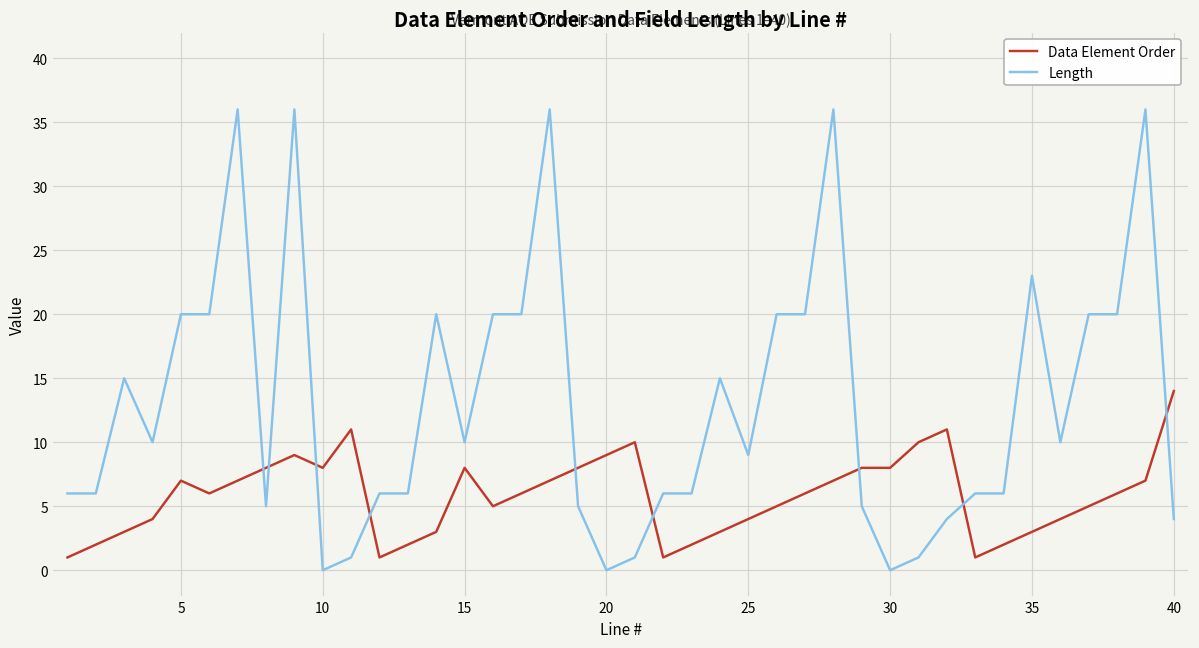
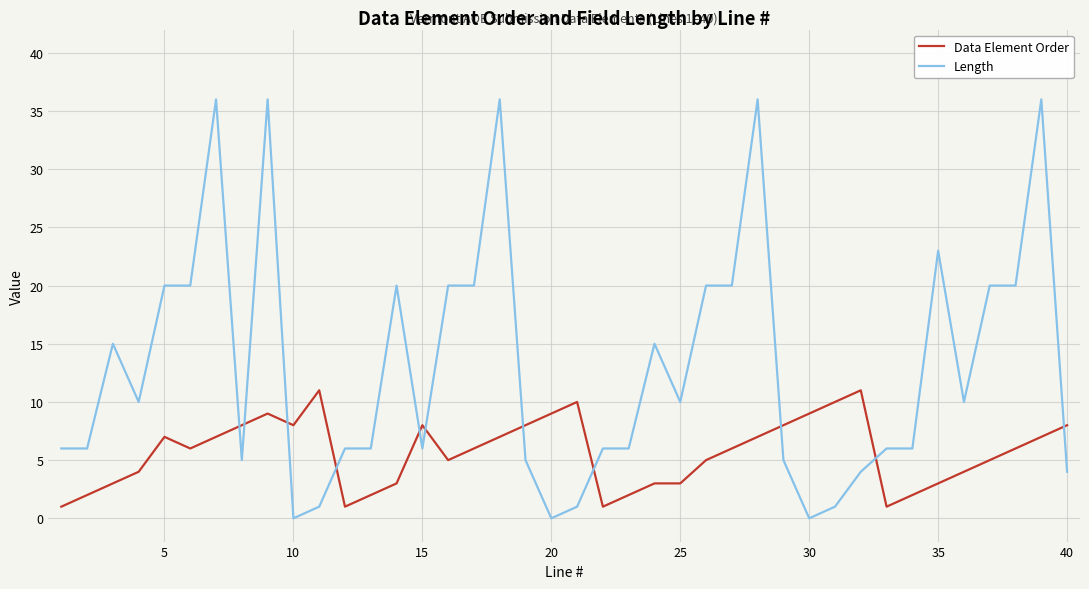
  {
    "Data Element Order": {
      "5": 7,
      "10": 8,
      "15": 8,
      "20": 9,
-     "25": 4,
-     "30": 8,
+     "25": 3,
+     "30": 9,
      "35": 3,
-     "40": 14
+     "40": 8
    },
    "Length": {
      "5": 20,
      "10": 0,
-     "15": 10,
+     "15": 6,
      "20": 0,
-     "25": 9,
+     "25": 10,
      "30": 0,
      "35": 23,
      "40": 4
    }
  }
